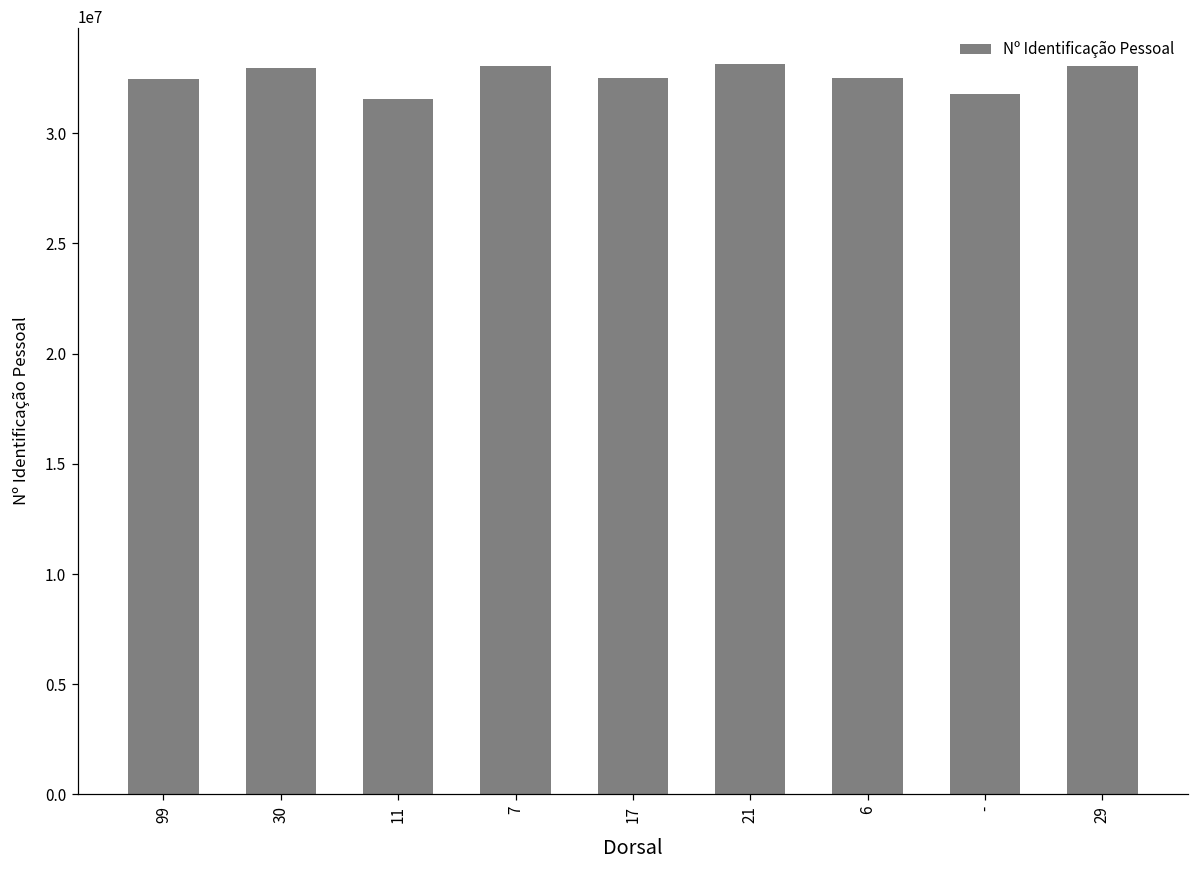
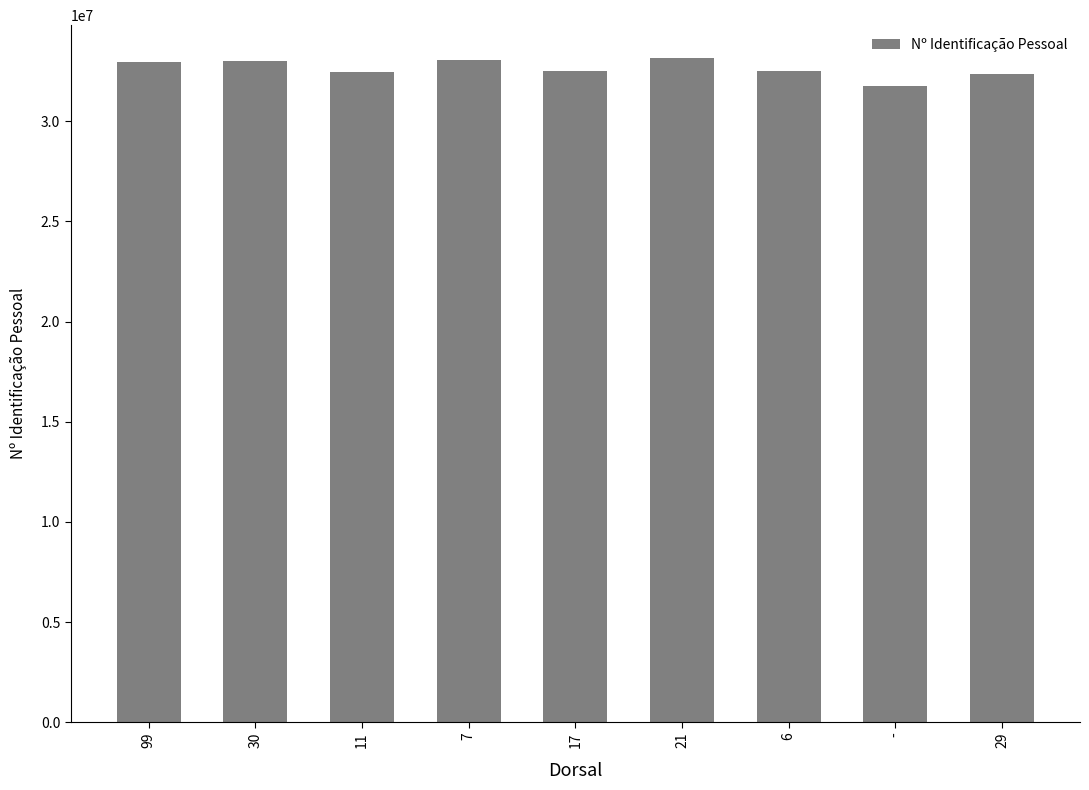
  {
-   "99": 32500000,
+   "99": 33000000,
    "30": 33000000,
-   "11": 31600000,
+   "11": 32400000,
    "7": 33000000,
    "17": 32500000,
    "21": 33100000,
    "6": 32500000,
    "-": 31800000,
-   "29": 33000000
+   "29": 32400000
  }
